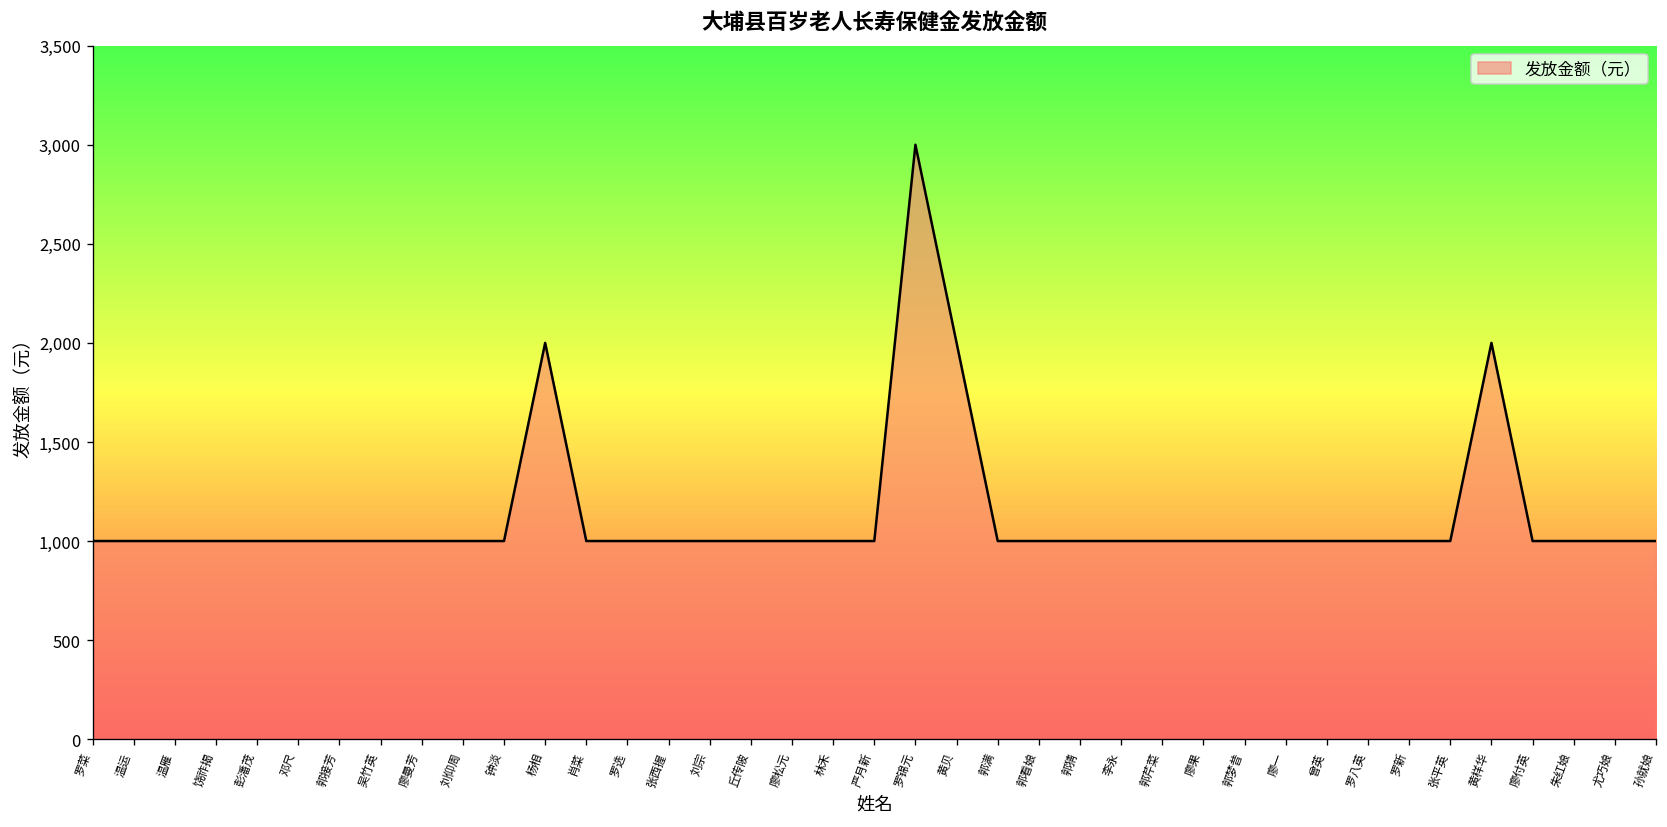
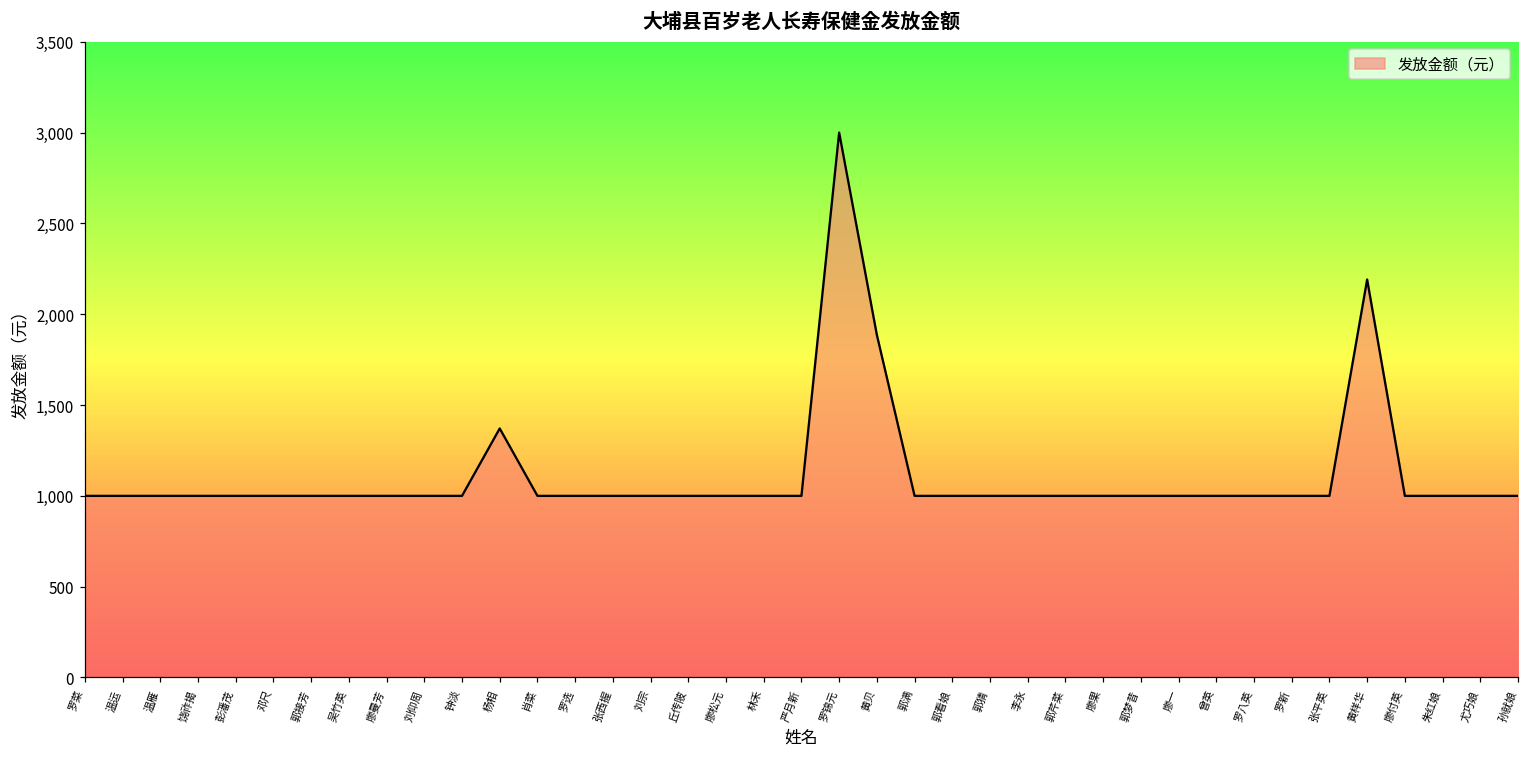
  {
    "罗菜": "1,000",
    "温运": "1,000",
    "温雁": "1,000",
    "饶祚揭": "1,000",
    "彭潘茂": "1,000",
    "邓尺": "1,000",
    "郭接芳": "1,000",
    "吴竹英": "1,000",
    "廖曼芳": "1,000",
    "刘仰周": "1,000",
    "钟淡": "1,000",
-   "杨相": "2,000",
+   "杨相": "1,370",
    "肖菜": "1,000",
    "罗选": "1,000",
    "张西握": "1,000",
    "刘宗": "1,000",
    "丘传陂": "1,000",
    "廖松元": "1,000",
    "林禾": "1,000",
    "严月新": "1,000",
    "罗锦元": "3,000",
-   "黄贝": "2,000",
+   "黄贝": "1,890",
    "郭满": "1,000",
    "郭看娘": "1,000",
    "郭猜": "1,000",
    "李永": "1,000",
    "郭芹菜": "1,000",
    "廖果": "1,000",
    "郭梦昔": "1,000",
    "廖一": "1,000",
    "曾英": "1,000",
    "罗八英": "1,000",
    "罗新": "1,000",
    "张平英": "1,000",
-   "黄样华": "2,000",
+   "黄样华": "2,190",
    "廖付英": "1,000",
    "朱红娘": "1,000",
    "尤巧娘": "1,000",
    "孙就娘": "1,000"
  }
